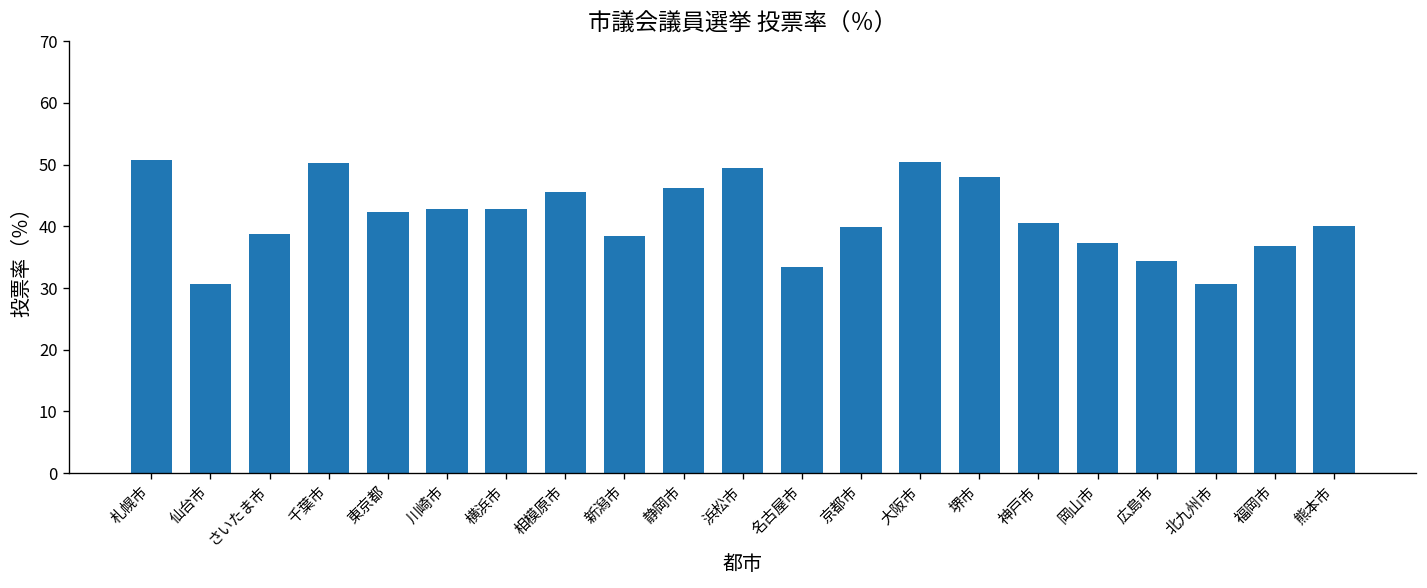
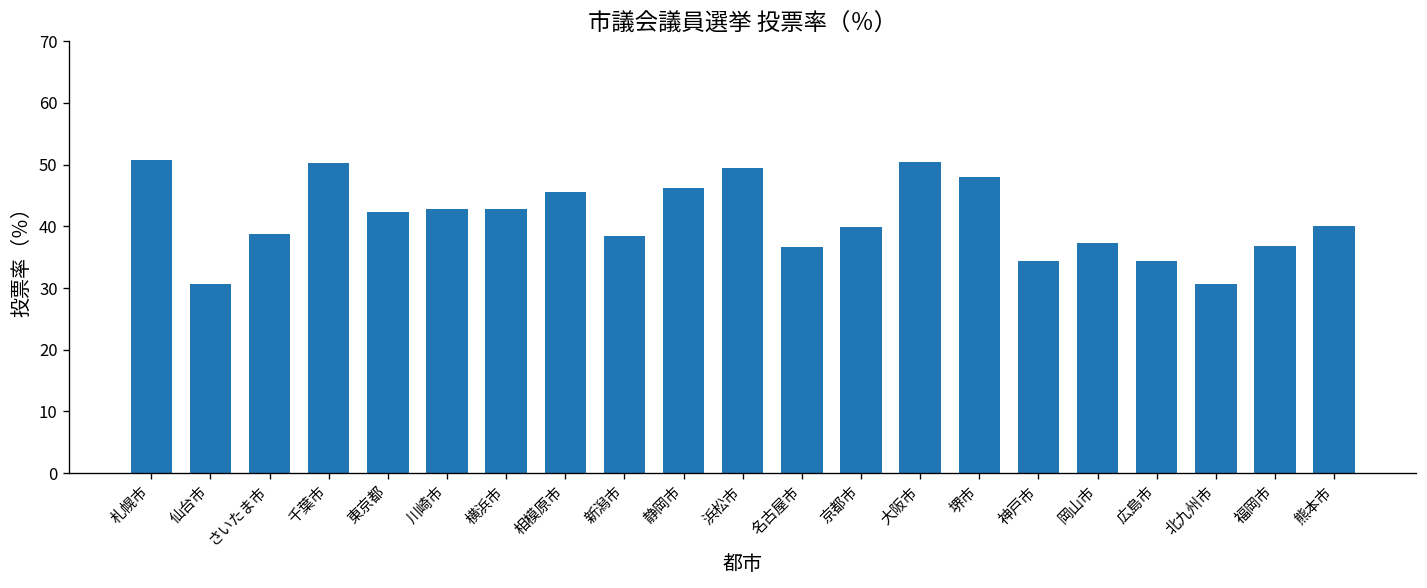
  {
    "札幌市": 51,
    "仙台市": 31,
    "さいたま市": 39,
    "千葉市": 50,
    "東京都": 42,
    "川崎市": 43,
    "横浜市": 43,
    "相模原市": 46,
    "新潟市": 38,
    "静岡市": 46,
    "浜松市": 49,
-   "名古屋市": 33,
+   "名古屋市": 37,
    "京都市": 40,
    "大阪市": 51,
    "堺市": 48,
-   "神戸市": 41,
+   "神戸市": 34,
    "岡山市": 37,
    "広島市": 34,
    "北九州市": 31,
    "福岡市": 37,
    "熊本市": 40
  }
